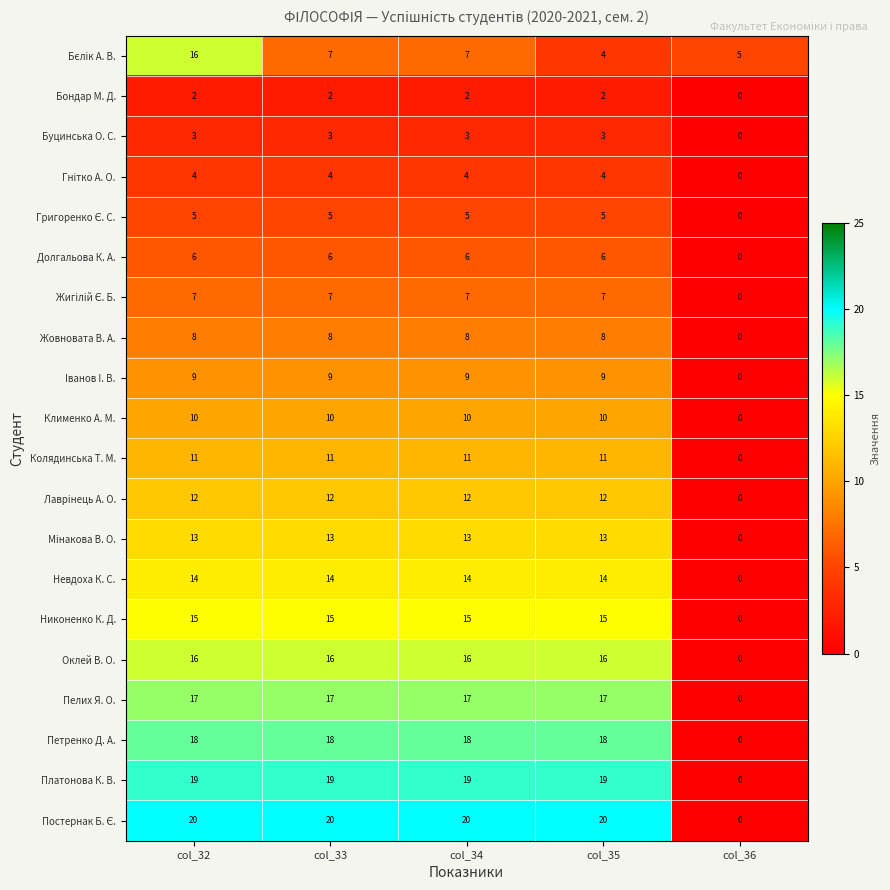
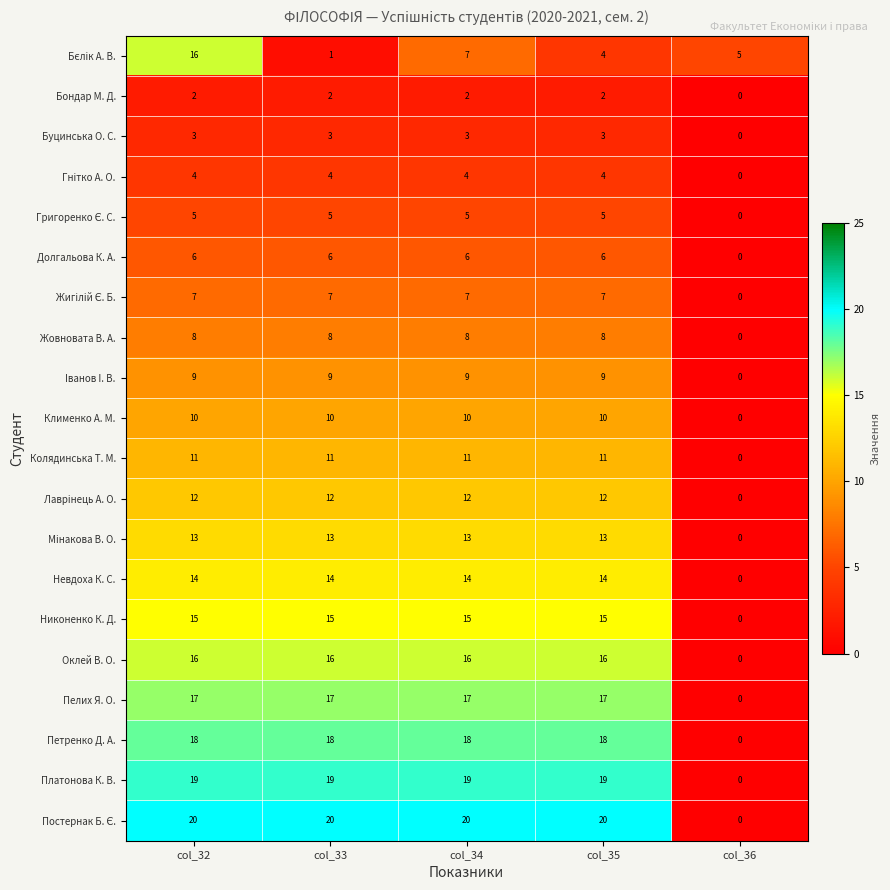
  {
    "Бєлік А. В.": {
      "col_32": 16,
-     "col_33": 7,
+     "col_33": 1,
      "col_34": 7,
      "col_35": 4,
      "col_36": 5
    },
    "Бондар М. Д.": {
      "col_32": 2,
      "col_33": 2,
      "col_34": 2,
      "col_35": 2,
      "col_36": 0
    },
    "Буцинська О. С.": {
      "col_32": 3,
      "col_33": 3,
      "col_34": 3,
      "col_35": 3,
      "col_36": 0
    },
    "Гнітко А. О.": {
      "col_32": 4,
      "col_33": 4,
      "col_34": 4,
      "col_35": 4,
      "col_36": 0
    },
    "Григоренко Є. С.": {
      "col_32": 5,
      "col_33": 5,
      "col_34": 5,
      "col_35": 5,
      "col_36": 0
    },
    "Долгальова К. А.": {
      "col_32": 6,
      "col_33": 6,
      "col_34": 6,
      "col_35": 6,
      "col_36": 0
    },
    "Жигілій Є. Б.": {
      "col_32": 7,
      "col_33": 7,
      "col_34": 7,
      "col_35": 7,
      "col_36": 0
    },
    "Жовновата В. А.": {
      "col_32": 8,
      "col_33": 8,
      "col_34": 8,
      "col_35": 8,
      "col_36": 0
    },
    "Іванов І. В.": {
      "col_32": 9,
      "col_33": 9,
      "col_34": 9,
      "col_35": 9,
      "col_36": 0
    },
    "Клименко А. М.": {
      "col_32": 10,
      "col_33": 10,
      "col_34": 10,
      "col_35": 10,
      "col_36": 0
    },
    "Колядинська Т. М.": {
      "col_32": 11,
      "col_33": 11,
      "col_34": 11,
      "col_35": 11,
      "col_36": 0
    },
    "Лаврінець А. О.": {
      "col_32": 12,
      "col_33": 12,
      "col_34": 12,
      "col_35": 12,
      "col_36": 0
    },
    "Мінакова В. О.": {
      "col_32": 13,
      "col_33": 13,
      "col_34": 13,
      "col_35": 13,
      "col_36": 0
    },
    "Невдоха К. С.": {
      "col_32": 14,
      "col_33": 14,
      "col_34": 14,
      "col_35": 14,
      "col_36": 0
    },
    "Никоненко К. Д.": {
      "col_32": 15,
      "col_33": 15,
      "col_34": 15,
      "col_35": 15,
      "col_36": 0
    },
    "Оклей В. О.": {
      "col_32": 16,
      "col_33": 16,
      "col_34": 16,
      "col_35": 16,
      "col_36": 0
    },
    "Пелих Я. О.": {
      "col_32": 17,
      "col_33": 17,
      "col_34": 17,
      "col_35": 17,
      "col_36": 0
    },
    "Петренко Д. А.": {
      "col_32": 18,
      "col_33": 18,
      "col_34": 18,
      "col_35": 18,
      "col_36": 0
    },
    "Платонова К. В.": {
      "col_32": 19,
      "col_33": 19,
      "col_34": 19,
      "col_35": 19,
      "col_36": 0
    },
    "Постернак Б. Є.": {
      "col_32": 20,
      "col_33": 20,
      "col_34": 20,
      "col_35": 20,
      "col_36": 0
    }
  }
